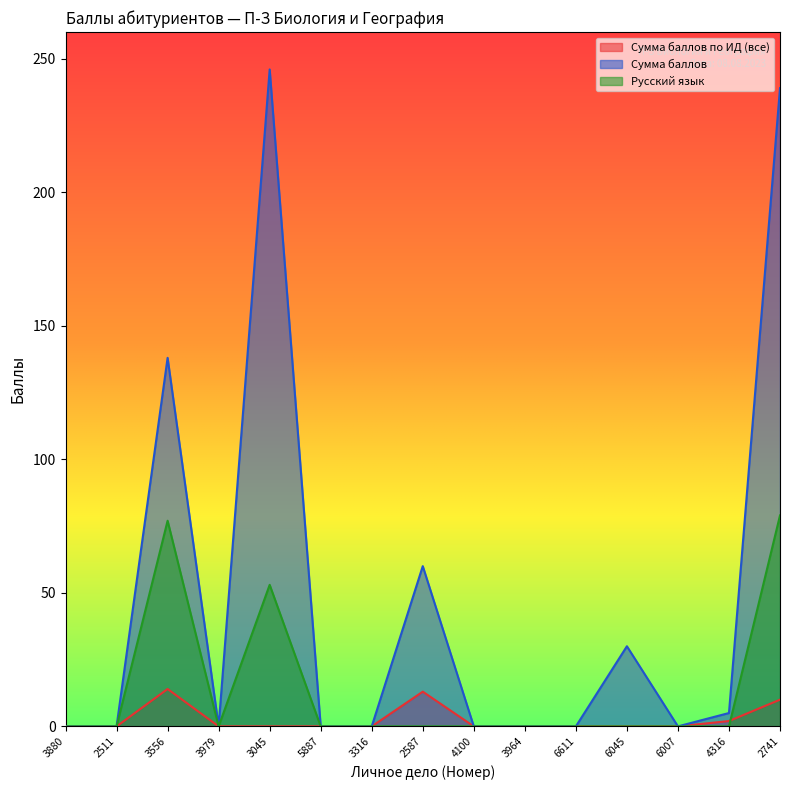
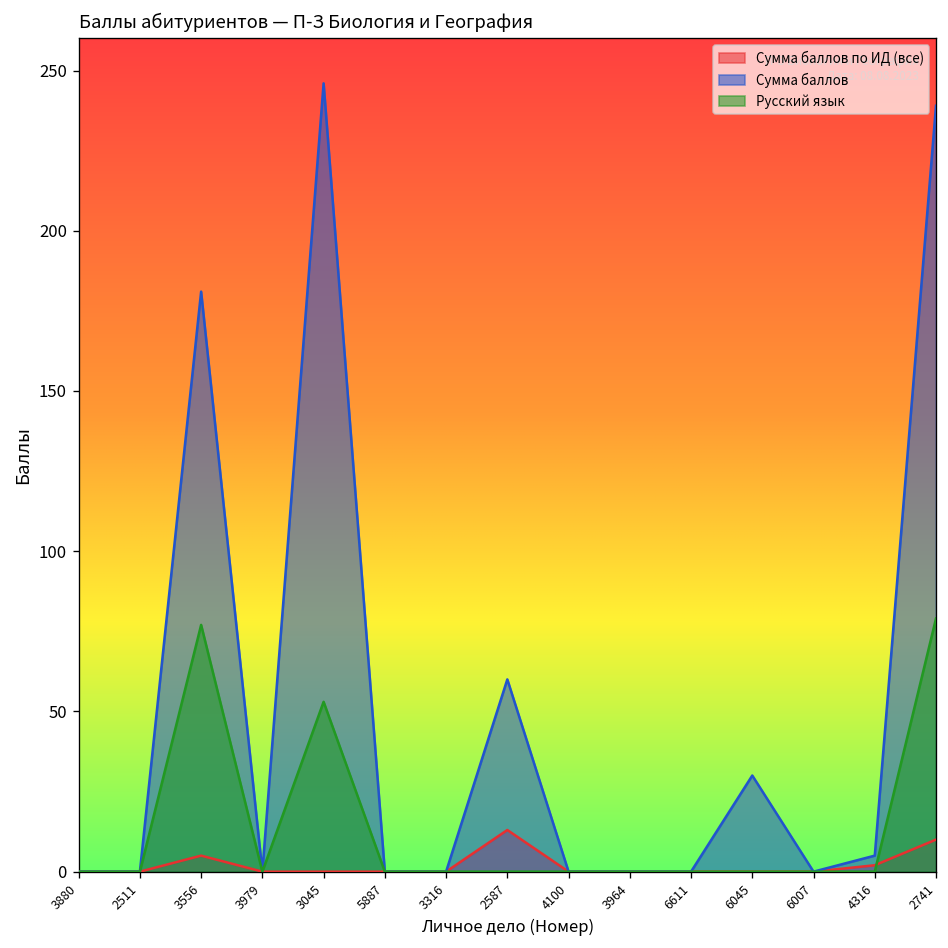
  {
    "Сумма баллов по ИД (все)": {
-     "3556": 14,
+     "3556": 5,
      "3045": 0,
      "2587": 13,
      "4316": 2,
      "2741": 10
    },
    "Сумма баллов": {
-     "3556": 138,
+     "3556": 181,
      "3045": 246,
      "2587": 60,
      "6045": 30,
      "4316": 5
    },
    "Русский язык": {
      "3556": 77,
      "3045": 53,
      "2587": 0,
      "4316": 0,
      "2741": 79
    }
  }
